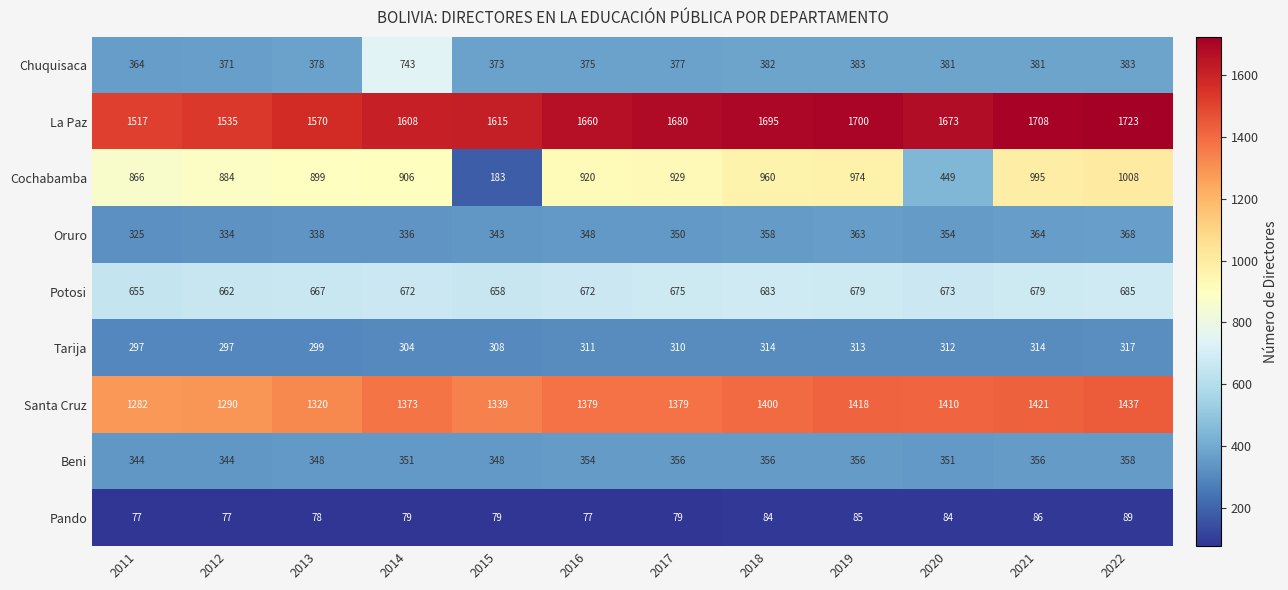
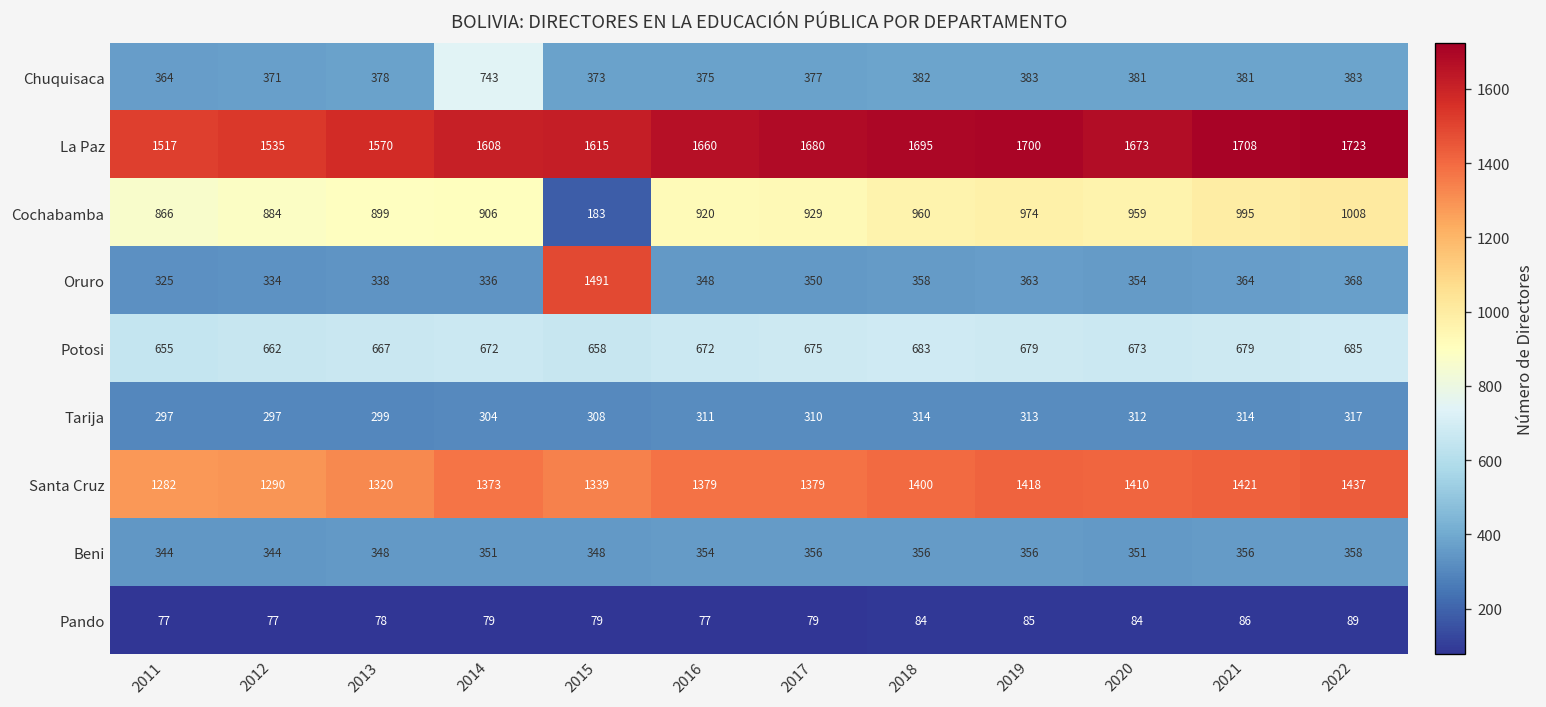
  {
    "Chuquisaca": {
      "2011": 364,
      "2012": 371,
      "2013": 378,
      "2014": 743,
      "2015": 373,
      "2016": 375,
      "2017": 377,
      "2018": 382,
      "2019": 383,
      "2020": 381,
      "2021": 381,
      "2022": 383
    },
    "La Paz": {
      "2011": 1517,
      "2012": 1535,
      "2013": 1570,
      "2014": 1608,
      "2015": 1615,
      "2016": 1660,
      "2017": 1680,
      "2018": 1695,
      "2019": 1700,
      "2020": 1673,
      "2021": 1708,
      "2022": 1723
    },
    "Cochabamba": {
      "2011": 866,
      "2012": 884,
      "2013": 899,
      "2014": 906,
      "2015": 183,
      "2016": 920,
      "2017": 929,
      "2018": 960,
      "2019": 974,
-     "2020": 449,
+     "2020": 959,
      "2021": 995,
      "2022": 1008
    },
    "Oruro": {
      "2011": 325,
      "2012": 334,
      "2013": 338,
      "2014": 336,
-     "2015": 343,
+     "2015": 1491,
      "2016": 348,
      "2017": 350,
      "2018": 358,
      "2019": 363,
      "2020": 354,
      "2021": 364,
      "2022": 368
    },
    "Potosi": {
      "2011": 655,
      "2012": 662,
      "2013": 667,
      "2014": 672,
      "2015": 658,
      "2016": 672,
      "2017": 675,
      "2018": 683,
      "2019": 679,
      "2020": 673,
      "2021": 679,
      "2022": 685
    },
    "Tarija": {
      "2011": 297,
      "2012": 297,
      "2013": 299,
      "2014": 304,
      "2015": 308,
      "2016": 311,
      "2017": 310,
      "2018": 314,
      "2019": 313,
      "2020": 312,
      "2021": 314,
      "2022": 317
    },
    "Santa Cruz": {
      "2011": 1282,
      "2012": 1290,
      "2013": 1320,
      "2014": 1373,
      "2015": 1339,
      "2016": 1379,
      "2017": 1379,
      "2018": 1400,
      "2019": 1418,
      "2020": 1410,
      "2021": 1421,
      "2022": 1437
    },
    "Beni": {
      "2011": 344,
      "2012": 344,
      "2013": 348,
      "2014": 351,
      "2015": 348,
      "2016": 354,
      "2017": 356,
      "2018": 356,
      "2019": 356,
      "2020": 351,
      "2021": 356,
      "2022": 358
    },
    "Pando": {
      "2011": 77,
      "2012": 77,
      "2013": 78,
      "2014": 79,
      "2015": 79,
      "2016": 77,
      "2017": 79,
      "2018": 84,
      "2019": 85,
      "2020": 84,
      "2021": 86,
      "2022": 89
    }
  }
